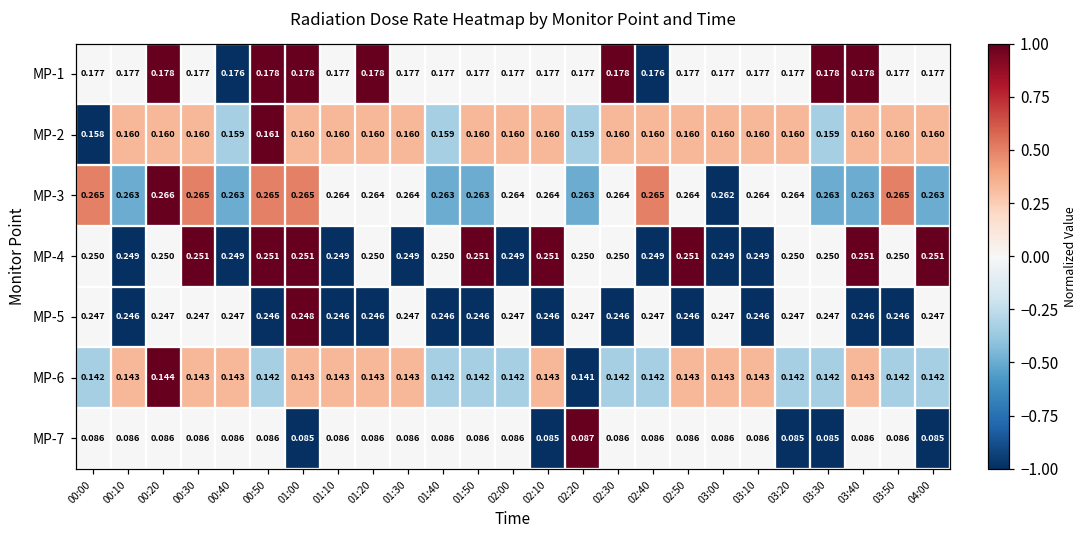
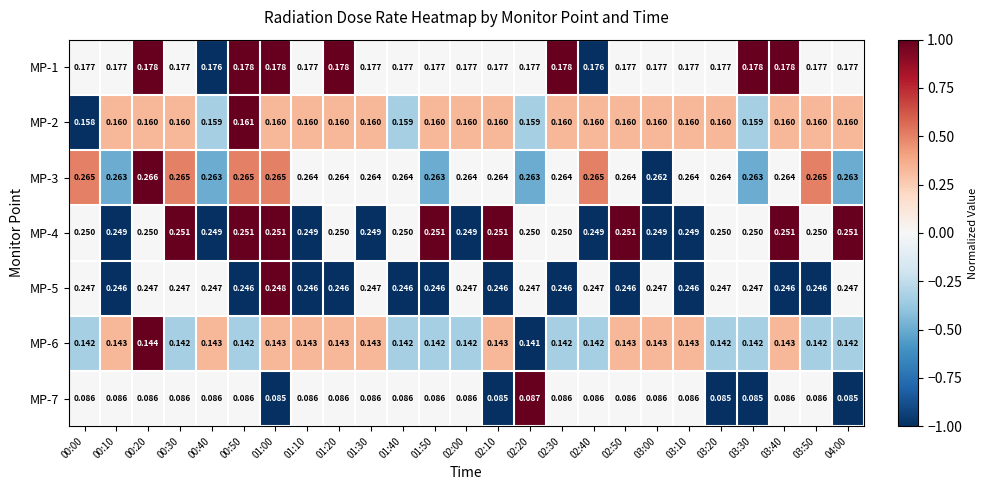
  {
    "MP-1": {
      "00:00": 0.177,
      "00:10": 0.177,
      "00:20": 0.178,
      "00:30": 0.177,
      "00:40": 0.176,
      "00:50": 0.178,
      "01:00": 0.178,
      "01:10": 0.177,
      "01:20": 0.178,
      "01:30": 0.177,
      "01:40": 0.177,
      "01:50": 0.177,
      "02:00": 0.177,
      "02:10": 0.177,
      "02:20": 0.177,
      "02:30": 0.178,
      "02:40": 0.176,
      "02:50": 0.177,
      "03:00": 0.177,
      "03:10": 0.177,
      "03:20": 0.177,
      "03:30": 0.178,
      "03:40": 0.178,
      "03:50": 0.177,
      "04:00": 0.177
    },
    "MP-2": {
      "00:00": 0.158,
      "00:10": 0.160,
      "00:20": 0.160,
      "00:30": 0.160,
      "00:40": 0.159,
      "00:50": 0.161,
      "01:00": 0.160,
      "01:10": 0.160,
      "01:20": 0.160,
      "01:30": 0.160,
      "01:40": 0.159,
      "01:50": 0.160,
      "02:00": 0.160,
      "02:10": 0.160,
      "02:20": 0.159,
      "02:30": 0.160,
      "02:40": 0.160,
      "02:50": 0.160,
      "03:00": 0.160,
      "03:10": 0.160,
      "03:20": 0.160,
      "03:30": 0.159,
      "03:40": 0.160,
      "03:50": 0.160,
      "04:00": 0.160
    },
    "MP-3": {
      "00:00": 0.265,
      "00:10": 0.263,
      "00:20": 0.266,
      "00:30": 0.265,
      "00:40": 0.263,
      "00:50": 0.265,
      "01:00": 0.265,
      "01:10": 0.264,
      "01:20": 0.264,
      "01:30": 0.264,
-     "01:40": 0.263,
+     "01:40": 0.264,
      "01:50": 0.263,
      "02:00": 0.264,
      "02:10": 0.264,
      "02:20": 0.263,
      "02:30": 0.264,
      "02:40": 0.265,
      "02:50": 0.264,
      "03:00": 0.262,
      "03:10": 0.264,
      "03:20": 0.264,
      "03:30": 0.263,
-     "03:40": 0.263,
+     "03:40": 0.264,
      "03:50": 0.265,
      "04:00": 0.263
    },
    "MP-4": {
      "00:00": 0.250,
      "00:10": 0.249,
      "00:20": 0.250,
      "00:30": 0.251,
      "00:40": 0.249,
      "00:50": 0.251,
      "01:00": 0.251,
      "01:10": 0.249,
      "01:20": 0.250,
      "01:30": 0.249,
      "01:40": 0.250,
      "01:50": 0.251,
      "02:00": 0.249,
      "02:10": 0.251,
      "02:20": 0.250,
      "02:30": 0.250,
      "02:40": 0.249,
      "02:50": 0.251,
      "03:00": 0.249,
      "03:10": 0.249,
      "03:20": 0.250,
      "03:30": 0.250,
      "03:40": 0.251,
      "03:50": 0.250,
      "04:00": 0.251
    },
    "MP-5": {
      "00:00": 0.247,
      "00:10": 0.246,
      "00:20": 0.247,
      "00:30": 0.247,
      "00:40": 0.247,
      "00:50": 0.246,
      "01:00": 0.248,
      "01:10": 0.246,
      "01:20": 0.246,
      "01:30": 0.247,
      "01:40": 0.246,
      "01:50": 0.246,
      "02:00": 0.247,
      "02:10": 0.246,
      "02:20": 0.247,
      "02:30": 0.246,
      "02:40": 0.247,
      "02:50": 0.246,
      "03:00": 0.247,
      "03:10": 0.246,
      "03:20": 0.247,
      "03:30": 0.247,
      "03:40": 0.246,
      "03:50": 0.246,
      "04:00": 0.247
    },
    "MP-6": {
      "00:00": 0.142,
      "00:10": 0.143,
      "00:20": 0.144,
-     "00:30": 0.143,
+     "00:30": 0.142,
      "00:40": 0.143,
      "00:50": 0.142,
      "01:00": 0.143,
      "01:10": 0.143,
      "01:20": 0.143,
      "01:30": 0.143,
      "01:40": 0.142,
      "01:50": 0.142,
      "02:00": 0.142,
      "02:10": 0.143,
      "02:20": 0.141,
      "02:30": 0.142,
      "02:40": 0.142,
      "02:50": 0.143,
      "03:00": 0.143,
      "03:10": 0.143,
      "03:20": 0.142,
      "03:30": 0.142,
      "03:40": 0.143,
      "03:50": 0.142,
      "04:00": 0.142
    },
    "MP-7": {
      "00:00": 0.086,
      "00:10": 0.086,
      "00:20": 0.086,
      "00:30": 0.086,
      "00:40": 0.086,
      "00:50": 0.086,
      "01:00": 0.085,
      "01:10": 0.086,
      "01:20": 0.086,
      "01:30": 0.086,
      "01:40": 0.086,
      "01:50": 0.086,
      "02:00": 0.086,
      "02:10": 0.085,
      "02:20": 0.087,
      "02:30": 0.086,
      "02:40": 0.086,
      "02:50": 0.086,
      "03:00": 0.086,
      "03:10": 0.086,
      "03:20": 0.085,
      "03:30": 0.085,
      "03:40": 0.086,
      "03:50": 0.086,
      "04:00": 0.085
    }
  }
